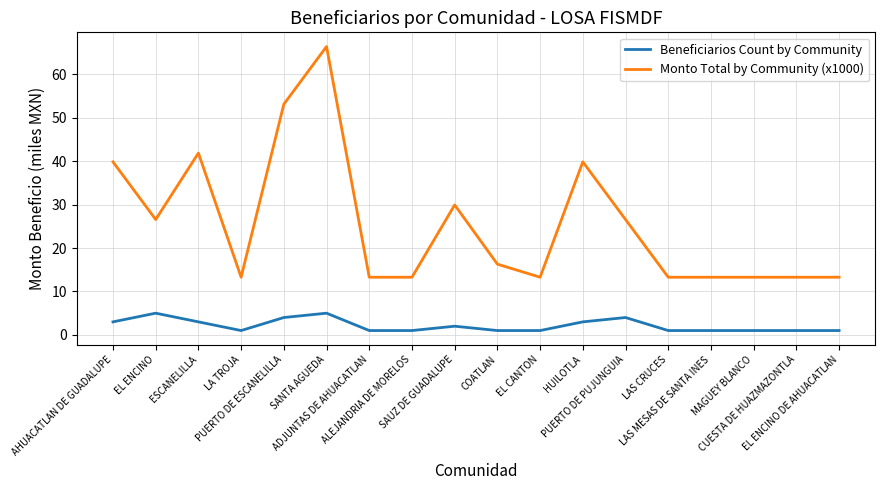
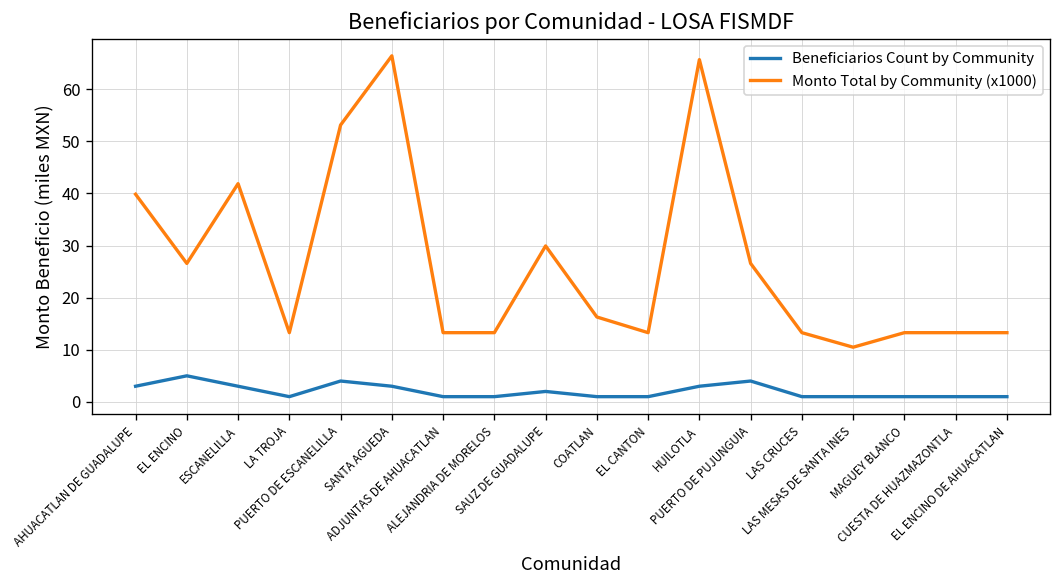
  {
    "Beneficiarios Count by Community": {
      "AHUACATLAN DE GUADALUPE": 3,
      "EL ENCINO": 5,
      "ESCANELILLA": 3,
      "LA TROJA": 1,
      "PUERTO DE ESCANELILLA": 4,
-     "SANTA AGUEDA": 5,
+     "SANTA AGUEDA": 3,
      "ADJUNTAS DE AHUACATLAN": 1,
      "ALEJANDRIA DE MORELOS": 1,
      "SAUZ DE GUADALUPE": 2,
      "COATLAN": 1,
      "EL CANTON": 1,
      "HUILOTLA": 3,
      "PUERTO DE PUJUNGUIA": 4,
      "LAS CRUCES": 1,
      "LAS MESAS DE SANTA INES": 1,
      "MAGUEY BLANCO": 1,
      "CUESTA DE HUAZMAZONTLA": 1,
      "EL ENCINO DE AHUACATLAN": 1
    },
    "Monto Total by Community (x1000)": {
      "AHUACATLAN DE GUADALUPE": 40,
      "EL ENCINO": 27,
      "ESCANELILLA": 42,
      "LA TROJA": 13,
      "PUERTO DE ESCANELILLA": 53,
      "SANTA AGUEDA": 66,
      "ADJUNTAS DE AHUACATLAN": 13,
      "ALEJANDRIA DE MORELOS": 13,
      "SAUZ DE GUADALUPE": 30,
      "COATLAN": 16,
      "EL CANTON": 13,
-     "HUILOTLA": 40,
+     "HUILOTLA": 66,
      "PUERTO DE PUJUNGUIA": 27,
      "LAS CRUCES": 13,
-     "LAS MESAS DE SANTA INES": 13,
+     "LAS MESAS DE SANTA INES": 10,
      "MAGUEY BLANCO": 13,
      "CUESTA DE HUAZMAZONTLA": 13,
      "EL ENCINO DE AHUACATLAN": 13
    }
  }
